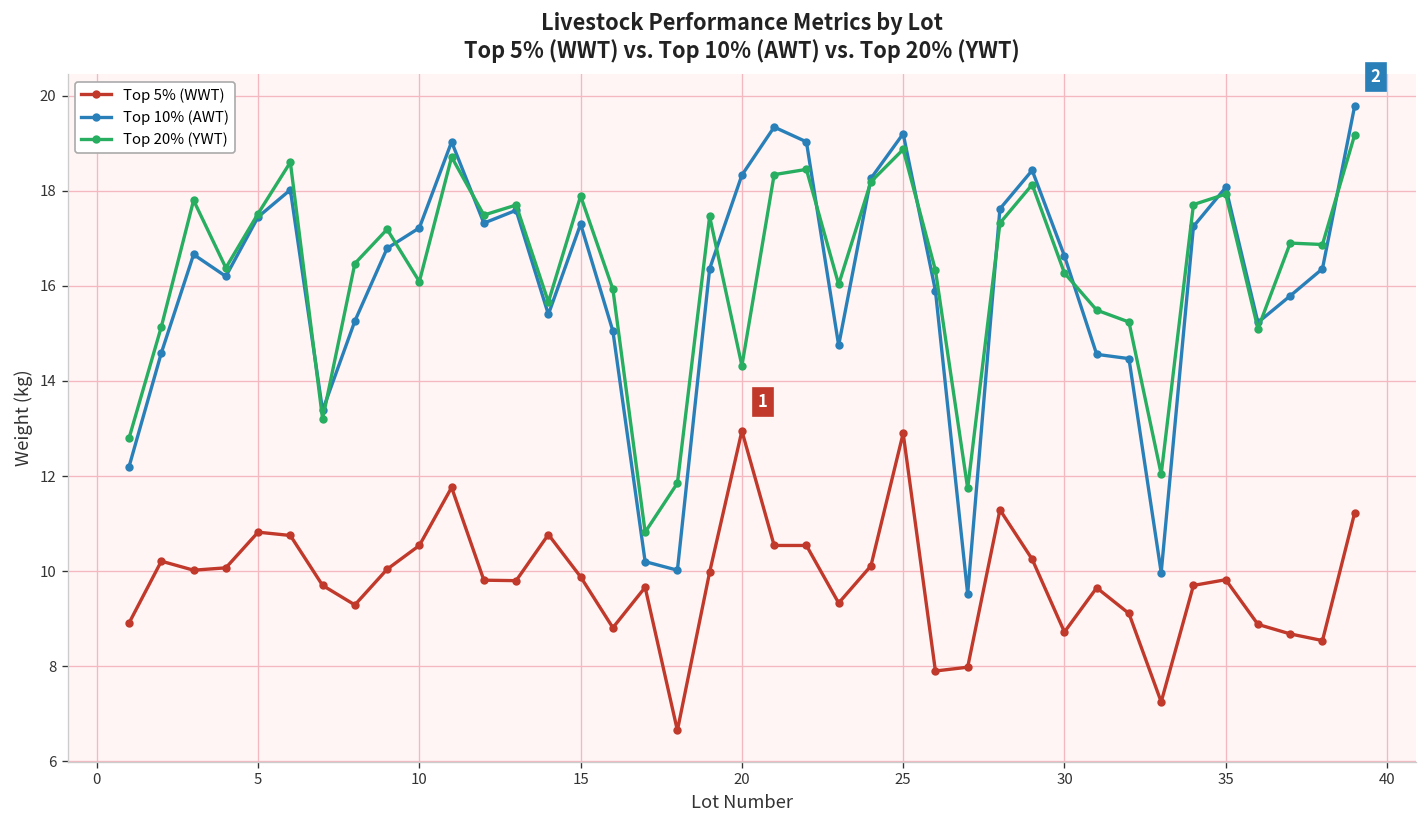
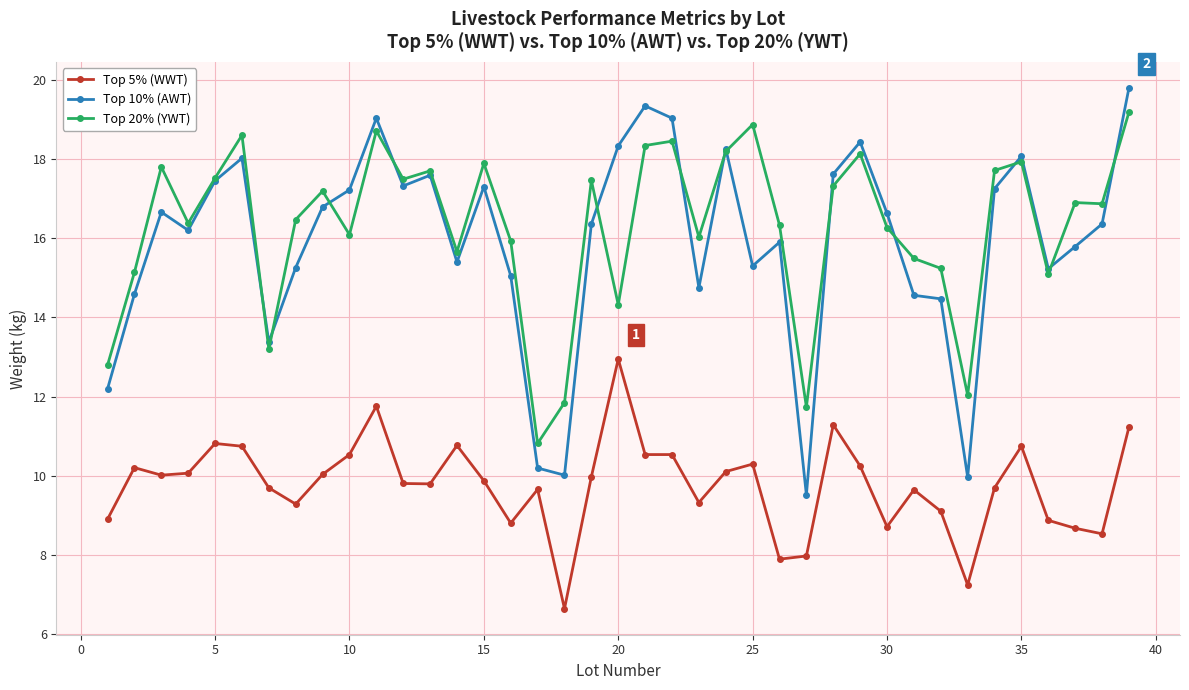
  {
    "Top 5% (WWT)": {
      "5": 10.8,
      "10": 10.5,
      "15": 9.9,
-     "25": 12.9,
+     "25": 10.3,
      "30": 8.7,
-     "35": 9.8
+     "35": 10.8
    },
    "Top 10% (AWT)": {
      "5": 17.5,
      "10": 17.2,
      "15": 17.3,
      "20": 18.3,
-     "25": 19.2,
+     "25": 15.3,
      "30": 16.6,
      "35": 18.1
    },
    "Top 20% (YWT)": {
      "5": 17.5,
      "10": 16.1,
      "15": 17.9,
      "20": 14.3,
      "25": 18.9,
      "30": 16.3,
      "35": 17.9
    }
  }
